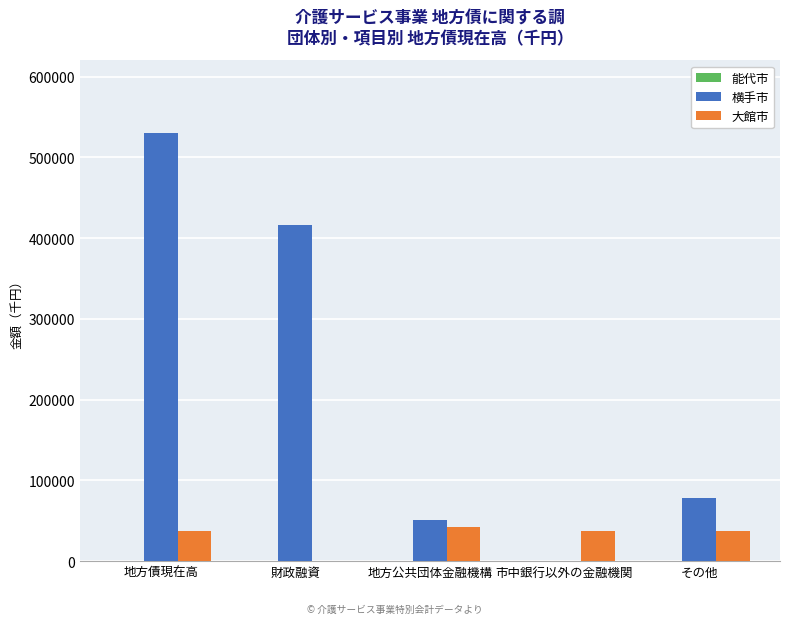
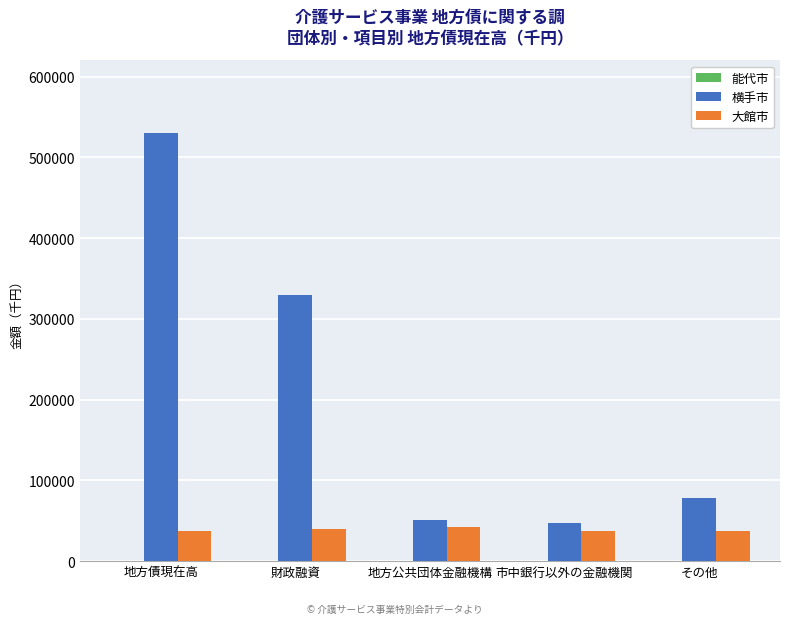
  {
    "能代市": {
      "地方債現在高": 0,
      "財政融資": 0,
      "地方公共団体金融機構": 0,
      "市中銀行以外の金融機関": 0,
      "その他": 0
    },
    "横手市": {
      "地方債現在高": 530000,
-     "財政融資": 420000,
+     "財政融資": 330000,
      "地方公共団体金融機構": 50000,
-     "市中銀行以外の金融機関": 0,
+     "市中銀行以外の金融機関": 50000,
      "その他": 80000
    },
    "大館市": {
      "地方債現在高": 40000,
-     "財政融資": 0,
+     "財政融資": 40000,
      "地方公共団体金融機構": 40000,
      "市中銀行以外の金融機関": 40000,
      "その他": 40000
    }
  }
